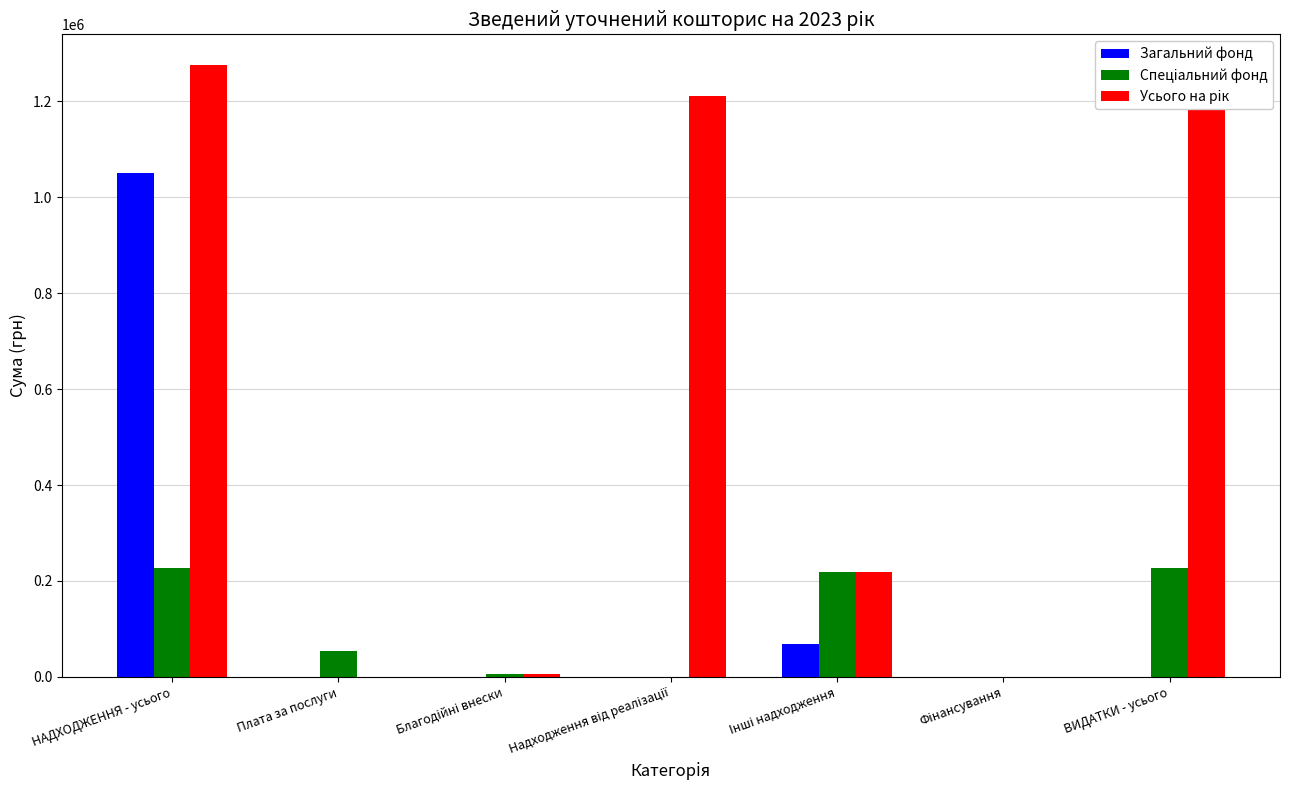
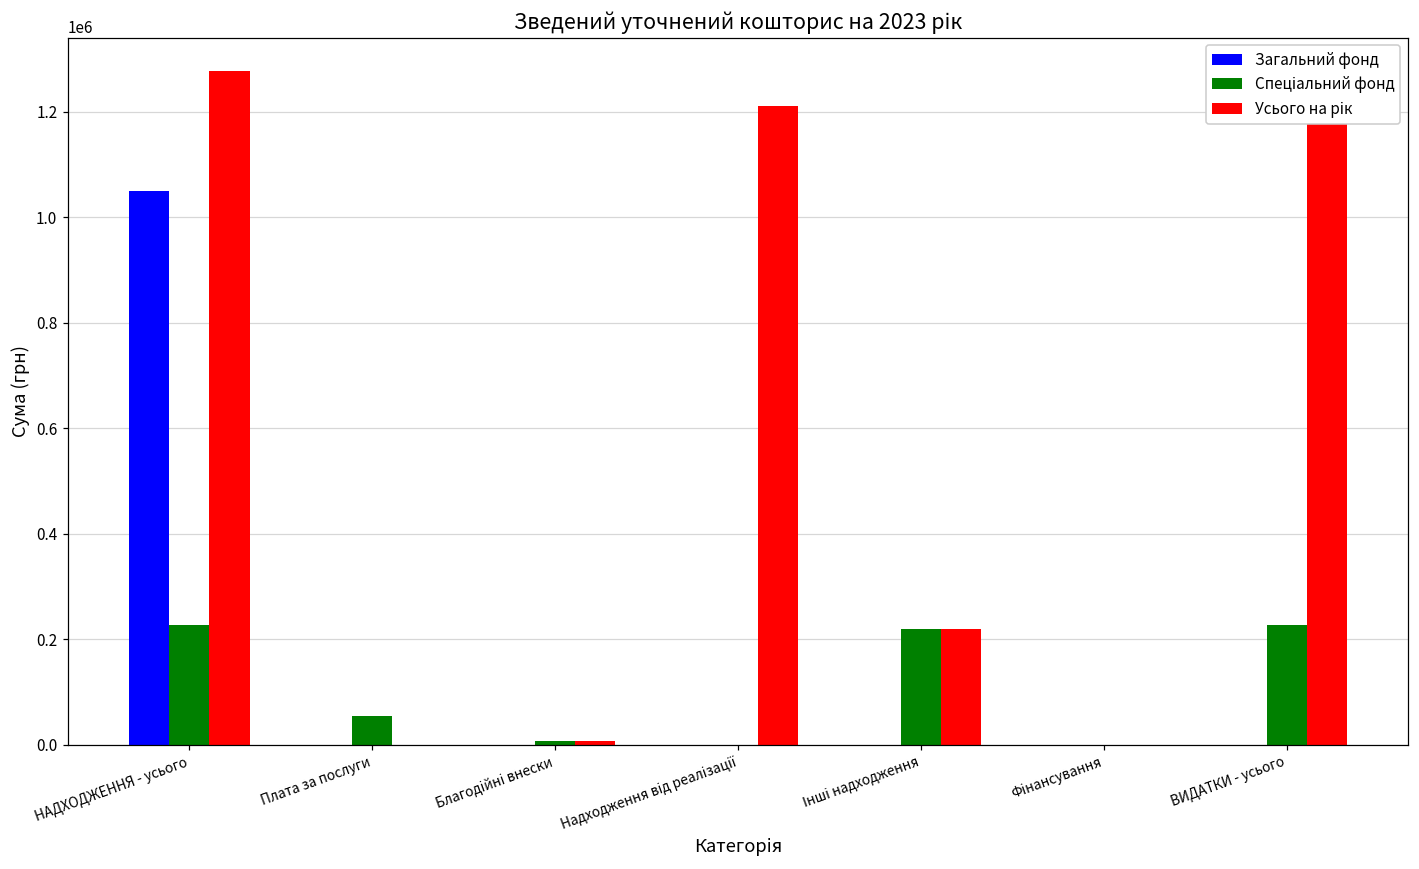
  {
    "Загальний фонд": {
      "НАДХОДЖЕННЯ - усього": 1050000,
      "Плата за послуги": 0,
      "Благодійні внески": 0,
      "Надходження від реалізації": 0,
-     "Інші надходження": 70000,
+     "Інші надходження": 0,
      "Фінансування": 0,
      "ВИДАТКИ - усього": 0
    },
    "Спеціальний фонд": {
      "НАДХОДЖЕННЯ - усього": 230000,
      "Плата за послуги": 50000,
      "Благодійні внески": 10000,
      "Надходження від реалізації": 0,
      "Інші надходження": 220000,
      "Фінансування": 0,
      "ВИДАТКИ - усього": 230000
    },
    "Усього на рік": {
      "НАДХОДЖЕННЯ - усього": 1280000,
      "Плата за послуги": 0,
      "Благодійні внески": 10000,
      "Надходження від реалізації": 1210000,
      "Інші надходження": 220000,
      "Фінансування": 0
    }
  }
